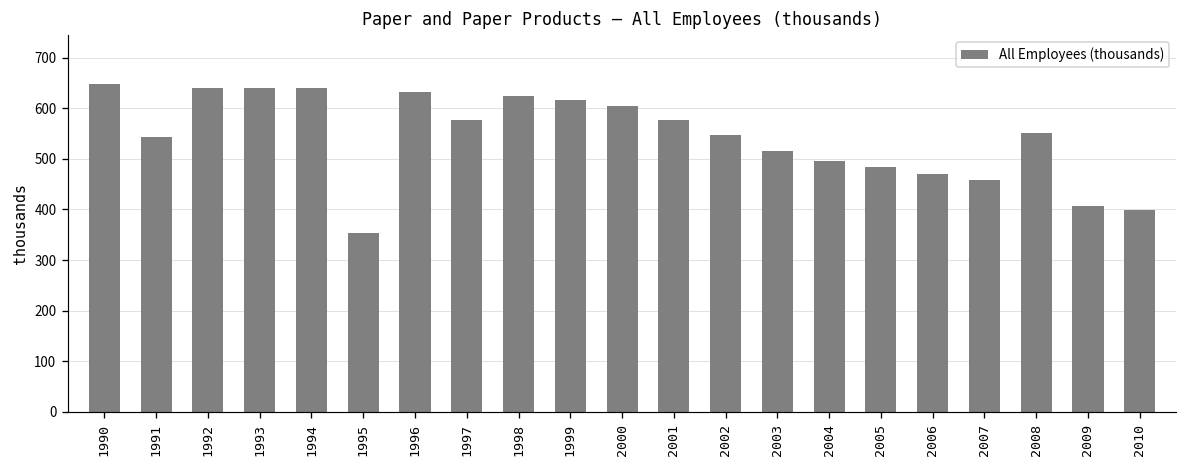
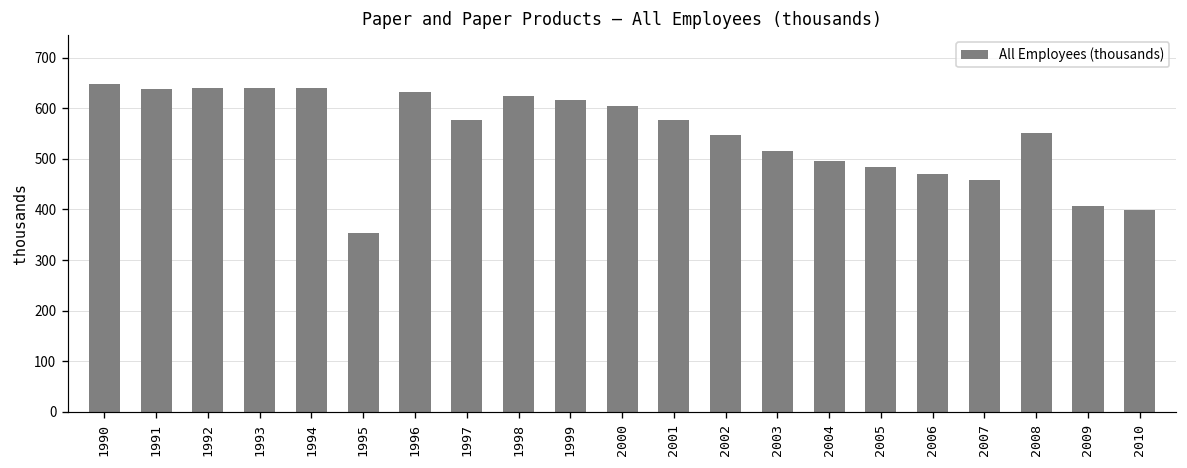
  {
    "1990": 650,
-   "1991": 540,
+   "1991": 640,
    "1992": 640,
    "1993": 640,
    "1994": 640,
    "1995": 350,
    "1996": 630,
    "1997": 580,
    "1998": 620,
    "1999": 620,
    "2000": 600,
    "2001": 580,
    "2002": 550,
    "2003": 520,
    "2004": 500,
    "2005": 480,
    "2006": 470,
    "2007": 460,
    "2008": 550,
    "2009": 410,
    "2010": 400
  }
